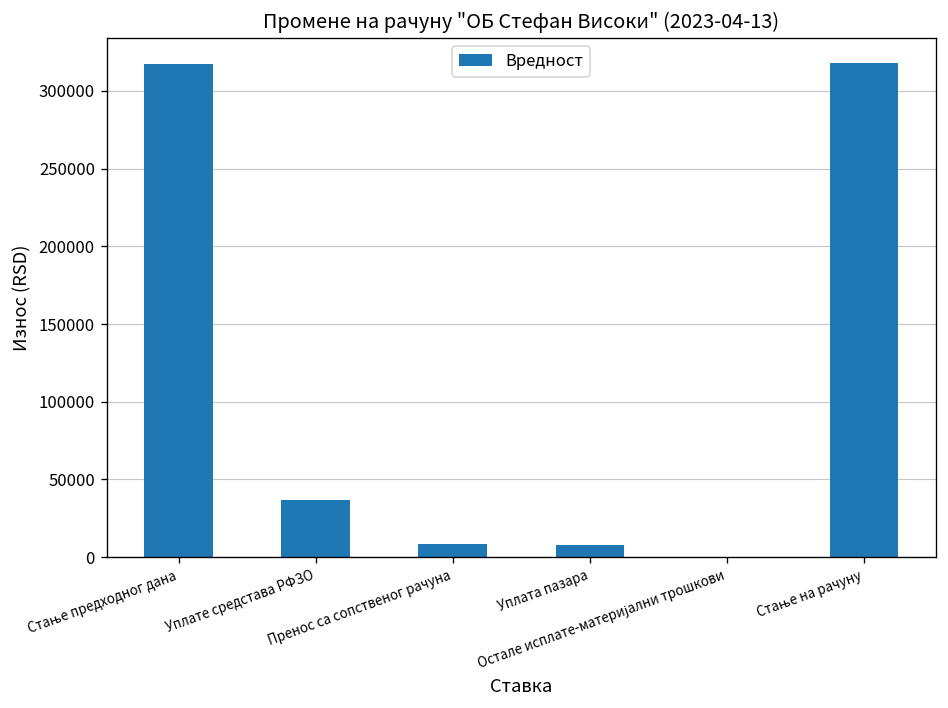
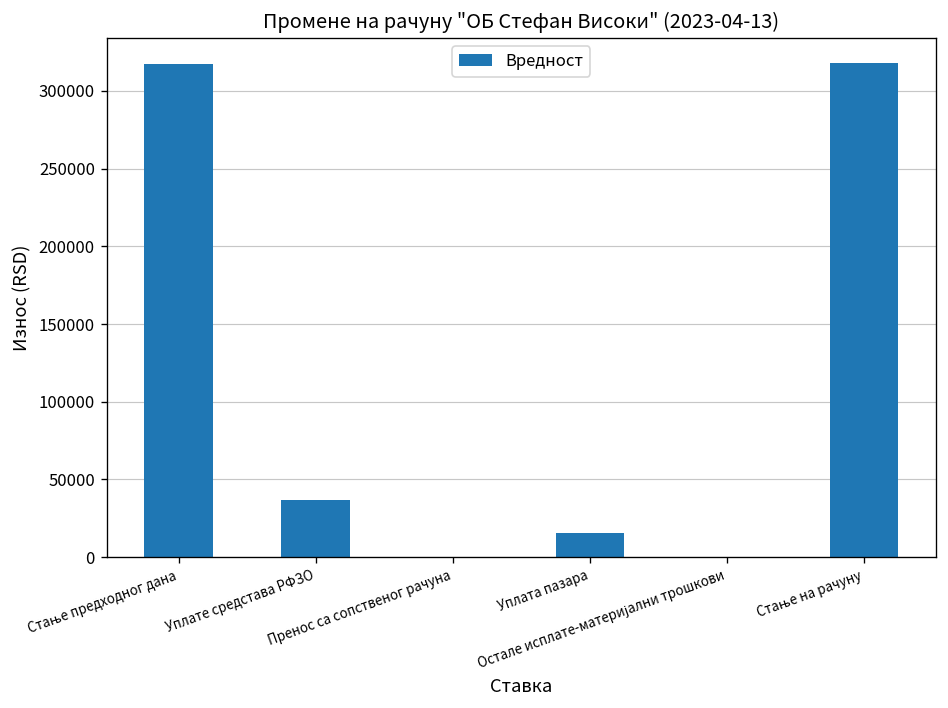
  {
    "Стање предходног дана": 317000,
    "Уплате средстава РФЗО": 37000,
-   "Пренос са сопственог рачуна": 9000,
-   "Уплата пазара": 8000,
+   "Пренос са сопственог рачуна": 0,
+   "Уплата пазара": 15000,
    "Стање на рачуну": 318000
  }
